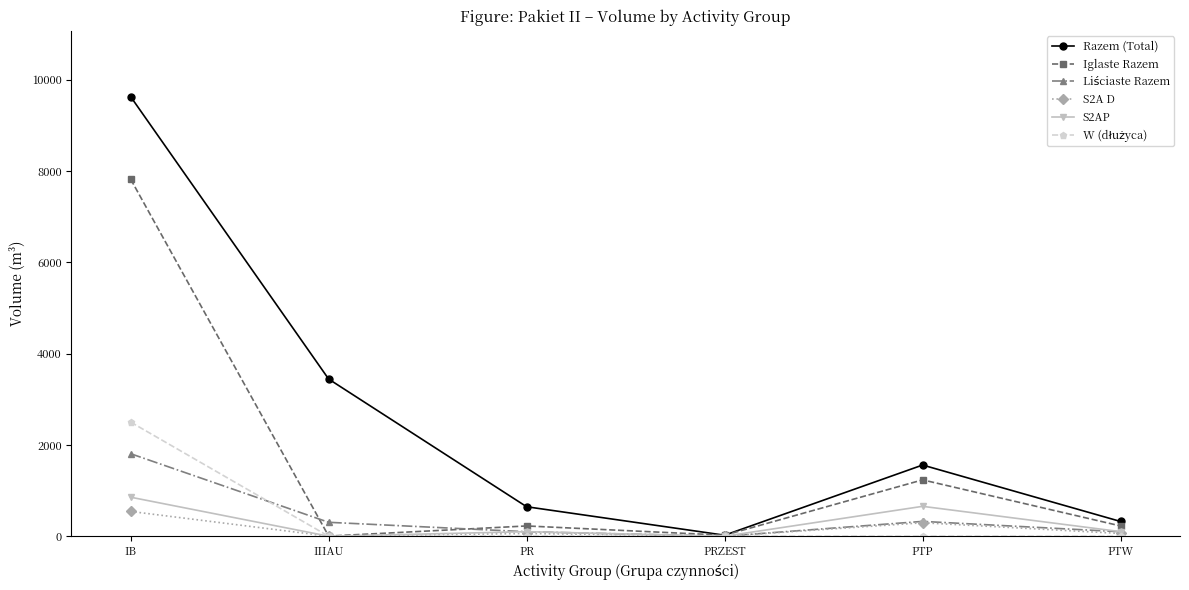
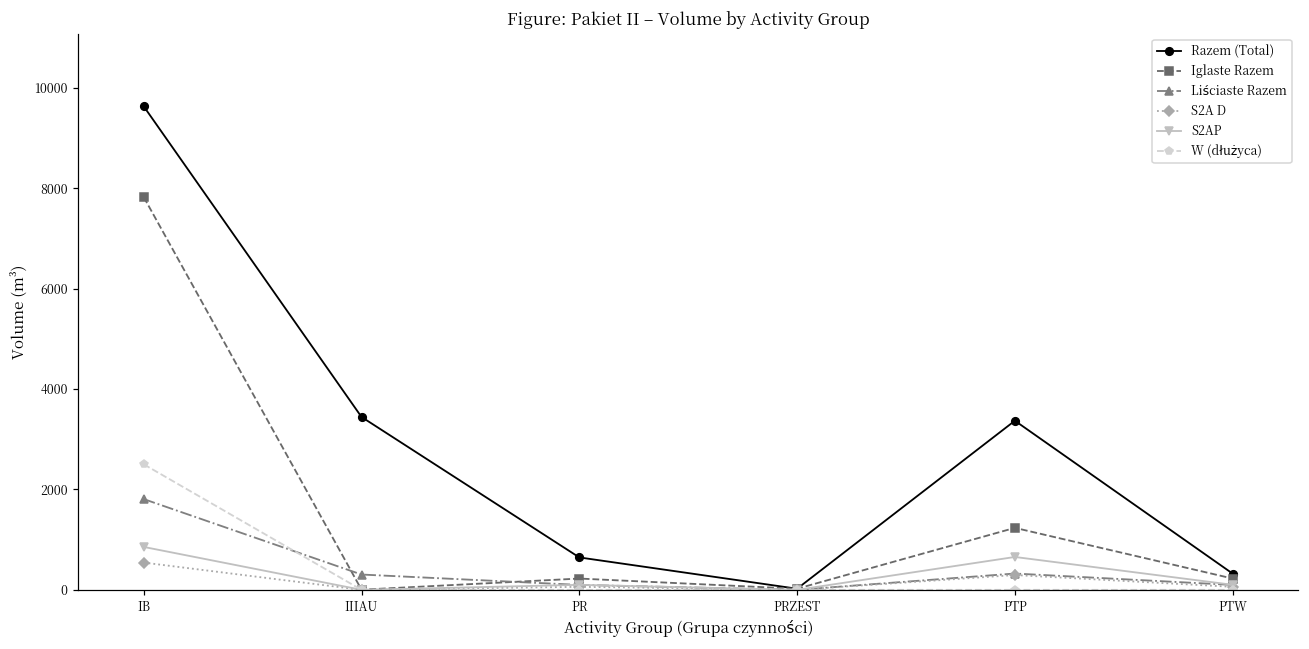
  {
    "Razem (Total)": {
      "IB": 9600,
      "IIIAU": 3400,
      "PR": 600,
-     "PTP": 1600,
+     "PTP": 3400,
      "PTW": 300
    }
  }
